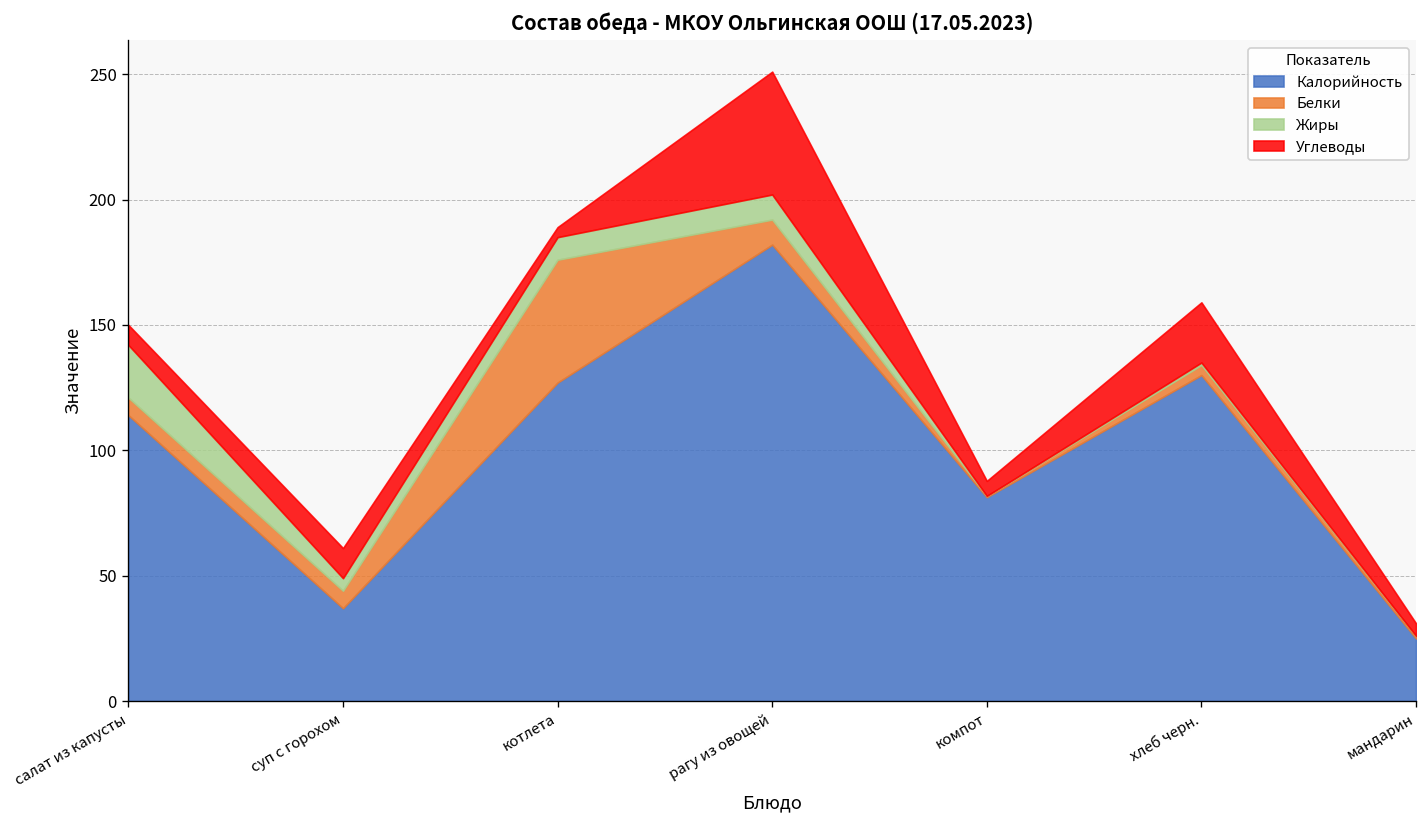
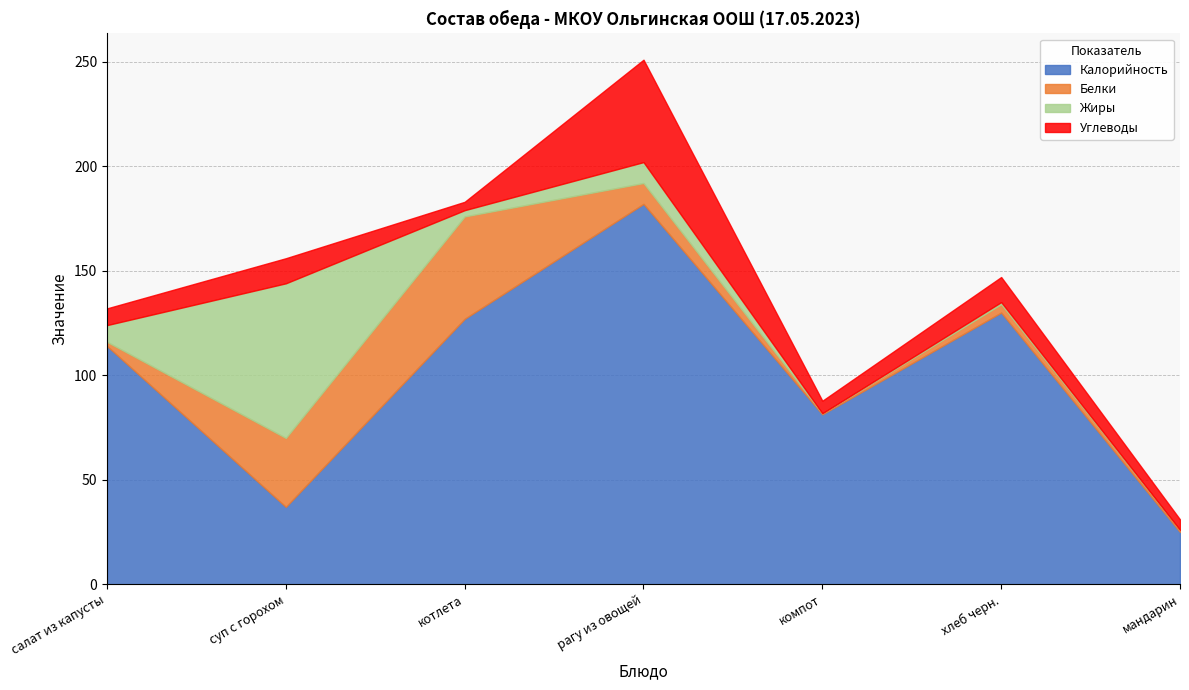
  {
    "Калорийность": {
      "салат из капусты": 114,
      "суп с горохом": 37,
      "котлета": 127,
      "рагу из овощей": 182,
      "хлеб черн.": 130
    },
    "Белки": {
-     "салат из капусты": 7,
-     "суп с горохом": 7,
+     "салат из капусты": 2,
+     "суп с горохом": 33,
      "котлета": 49,
      "рагу из овощей": 10
    },
    "Жиры": {
-     "салат из капусты": 21,
-     "суп с горохом": 5,
-     "котлета": 9,
+     "салат из капусты": 8,
+     "суп с горохом": 74,
+     "котлета": 3,
      "рагу из овощей": 10
    },
    "Углеводы": {
      "салат из капусты": 8,
      "суп с горохом": 12,
      "котлета": 4,
      "рагу из овощей": 49,
      "компот": 6,
-     "хлеб черн.": 24,
+     "хлеб черн.": 12,
      "мандарин": 5
    }
  }
